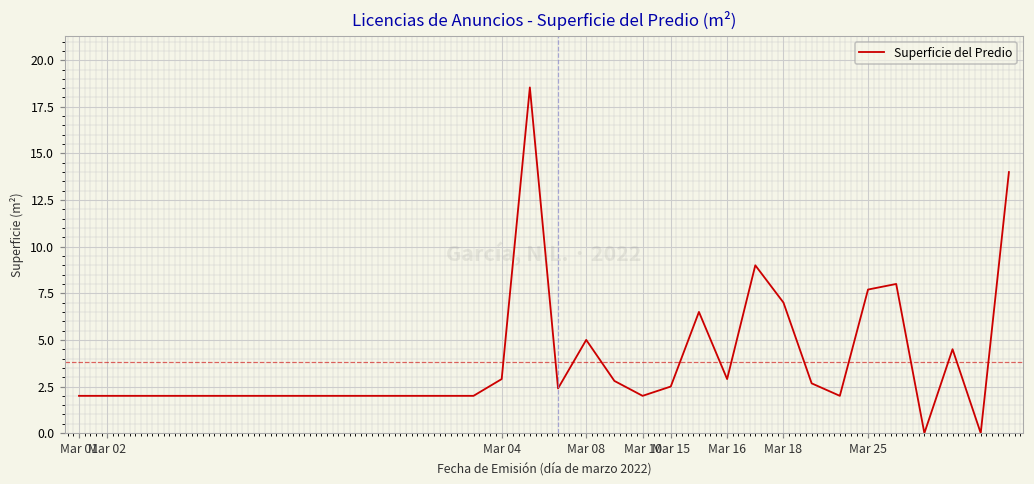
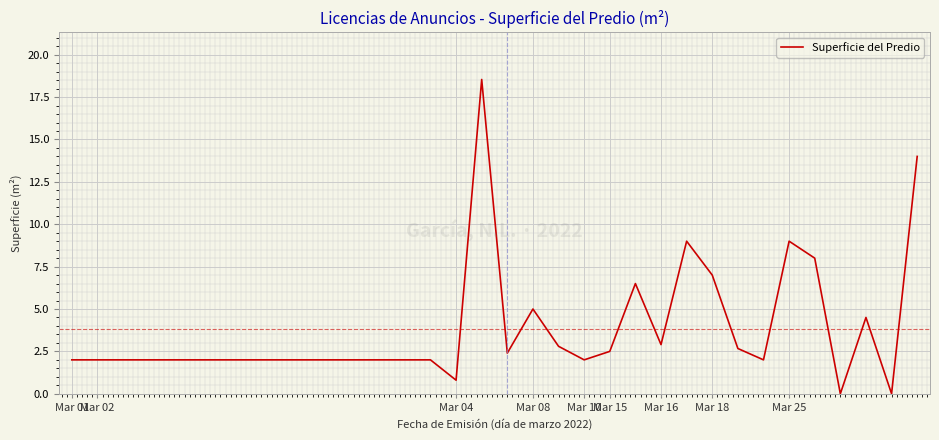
  {
-   "Mar 04": 2.9,
+   "Mar 04": 0.8,
    "Mar 08": 5.0,
    "Mar 16": 2.9,
    "Mar 18": 7.0,
-   "Mar 25": 7.7
+   "Mar 25": 9.0
  }
